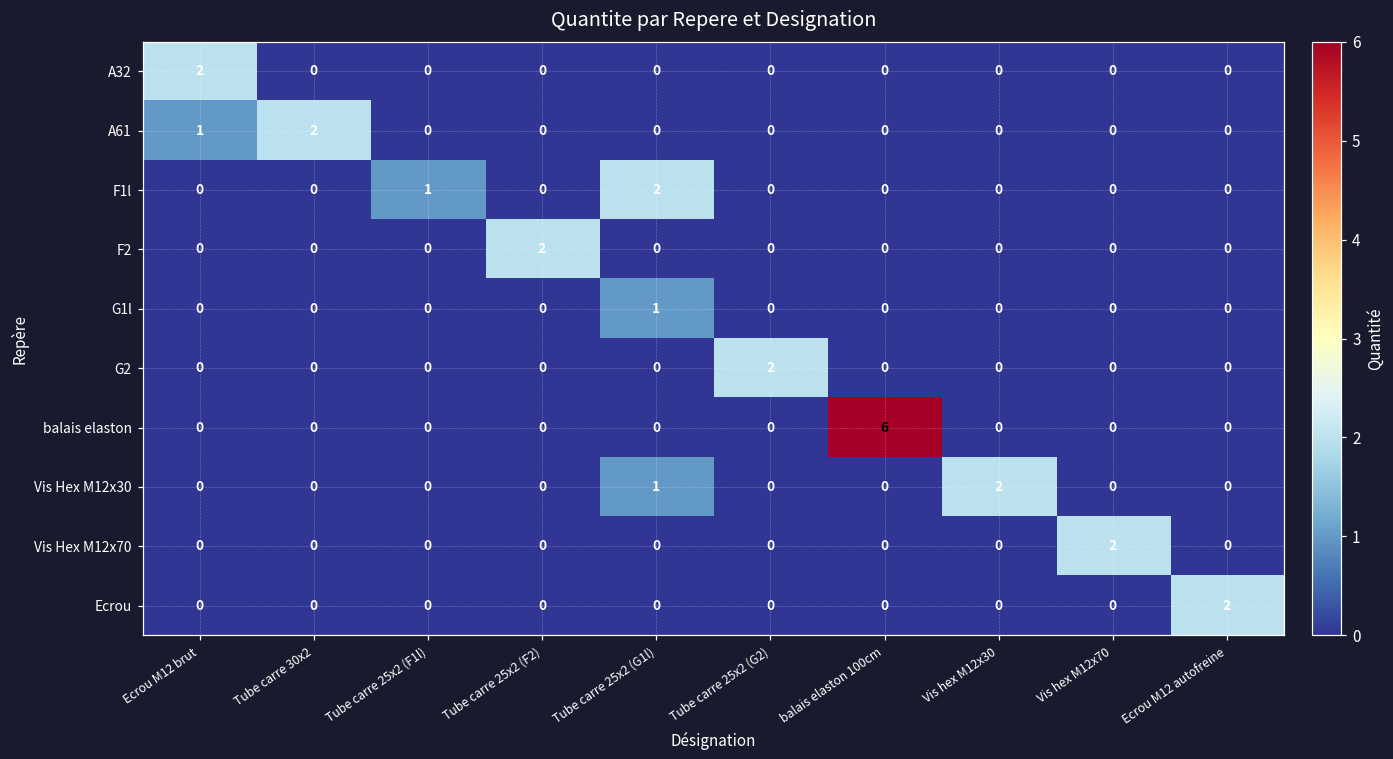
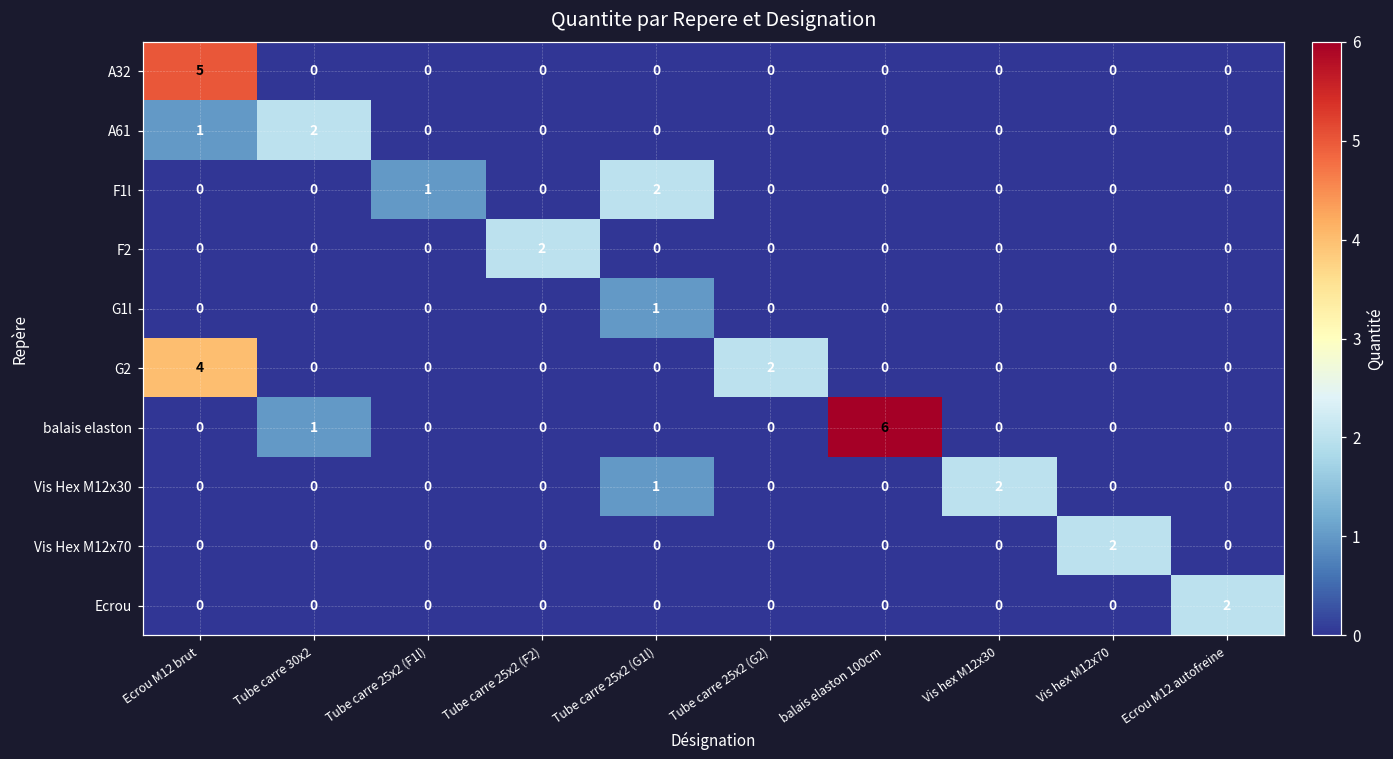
  {
    "A32": {
-     "Ecrou M12 brut": 2,
+     "Ecrou M12 brut": 5,
      "Tube carre 30x2": 0,
      "Tube carre 25x2 (F1l)": 0,
      "Tube carre 25x2 (F2)": 0,
      "Tube carre 25x2 (G1l)": 0,
      "Tube carre 25x2 (G2)": 0,
      "balais elaston 100cm": 0,
      "Vis hex M12x30": 0,
      "Vis hex M12x70": 0,
      "Ecrou M12 autofreine": 0
    },
    "A61": {
      "Ecrou M12 brut": 1,
      "Tube carre 30x2": 2,
      "Tube carre 25x2 (F1l)": 0,
      "Tube carre 25x2 (F2)": 0,
      "Tube carre 25x2 (G1l)": 0,
      "Tube carre 25x2 (G2)": 0,
      "balais elaston 100cm": 0,
      "Vis hex M12x30": 0,
      "Vis hex M12x70": 0,
      "Ecrou M12 autofreine": 0
    },
    "F1l": {
      "Ecrou M12 brut": 0,
      "Tube carre 30x2": 0,
      "Tube carre 25x2 (F1l)": 1,
      "Tube carre 25x2 (F2)": 0,
      "Tube carre 25x2 (G1l)": 2,
      "Tube carre 25x2 (G2)": 0,
      "balais elaston 100cm": 0,
      "Vis hex M12x30": 0,
      "Vis hex M12x70": 0,
      "Ecrou M12 autofreine": 0
    },
    "F2": {
      "Ecrou M12 brut": 0,
      "Tube carre 30x2": 0,
      "Tube carre 25x2 (F1l)": 0,
      "Tube carre 25x2 (F2)": 2,
      "Tube carre 25x2 (G1l)": 0,
      "Tube carre 25x2 (G2)": 0,
      "balais elaston 100cm": 0,
      "Vis hex M12x30": 0,
      "Vis hex M12x70": 0,
      "Ecrou M12 autofreine": 0
    },
    "G1l": {
      "Ecrou M12 brut": 0,
      "Tube carre 30x2": 0,
      "Tube carre 25x2 (F1l)": 0,
      "Tube carre 25x2 (F2)": 0,
      "Tube carre 25x2 (G1l)": 1,
      "Tube carre 25x2 (G2)": 0,
      "balais elaston 100cm": 0,
      "Vis hex M12x30": 0,
      "Vis hex M12x70": 0,
      "Ecrou M12 autofreine": 0
    },
    "G2": {
-     "Ecrou M12 brut": 0,
+     "Ecrou M12 brut": 4,
      "Tube carre 30x2": 0,
      "Tube carre 25x2 (F1l)": 0,
      "Tube carre 25x2 (F2)": 0,
      "Tube carre 25x2 (G1l)": 0,
      "Tube carre 25x2 (G2)": 2,
      "balais elaston 100cm": 0,
      "Vis hex M12x30": 0,
      "Vis hex M12x70": 0,
      "Ecrou M12 autofreine": 0
    },
    "balais elaston": {
      "Ecrou M12 brut": 0,
-     "Tube carre 30x2": 0,
+     "Tube carre 30x2": 1,
      "Tube carre 25x2 (F1l)": 0,
      "Tube carre 25x2 (F2)": 0,
      "Tube carre 25x2 (G1l)": 0,
      "Tube carre 25x2 (G2)": 0,
      "balais elaston 100cm": 6,
      "Vis hex M12x30": 0,
      "Vis hex M12x70": 0,
      "Ecrou M12 autofreine": 0
    },
    "Vis Hex M12x30": {
      "Ecrou M12 brut": 0,
      "Tube carre 30x2": 0,
      "Tube carre 25x2 (F1l)": 0,
      "Tube carre 25x2 (F2)": 0,
      "Tube carre 25x2 (G1l)": 1,
      "Tube carre 25x2 (G2)": 0,
      "balais elaston 100cm": 0,
      "Vis hex M12x30": 2,
      "Vis hex M12x70": 0,
      "Ecrou M12 autofreine": 0
    },
    "Vis Hex M12x70": {
      "Ecrou M12 brut": 0,
      "Tube carre 30x2": 0,
      "Tube carre 25x2 (F1l)": 0,
      "Tube carre 25x2 (F2)": 0,
      "Tube carre 25x2 (G1l)": 0,
      "Tube carre 25x2 (G2)": 0,
      "balais elaston 100cm": 0,
      "Vis hex M12x30": 0,
      "Vis hex M12x70": 2,
      "Ecrou M12 autofreine": 0
    },
    "Ecrou": {
      "Ecrou M12 brut": 0,
      "Tube carre 30x2": 0,
      "Tube carre 25x2 (F1l)": 0,
      "Tube carre 25x2 (F2)": 0,
      "Tube carre 25x2 (G1l)": 0,
      "Tube carre 25x2 (G2)": 0,
      "balais elaston 100cm": 0,
      "Vis hex M12x30": 0,
      "Vis hex M12x70": 0,
      "Ecrou M12 autofreine": 2
    }
  }
